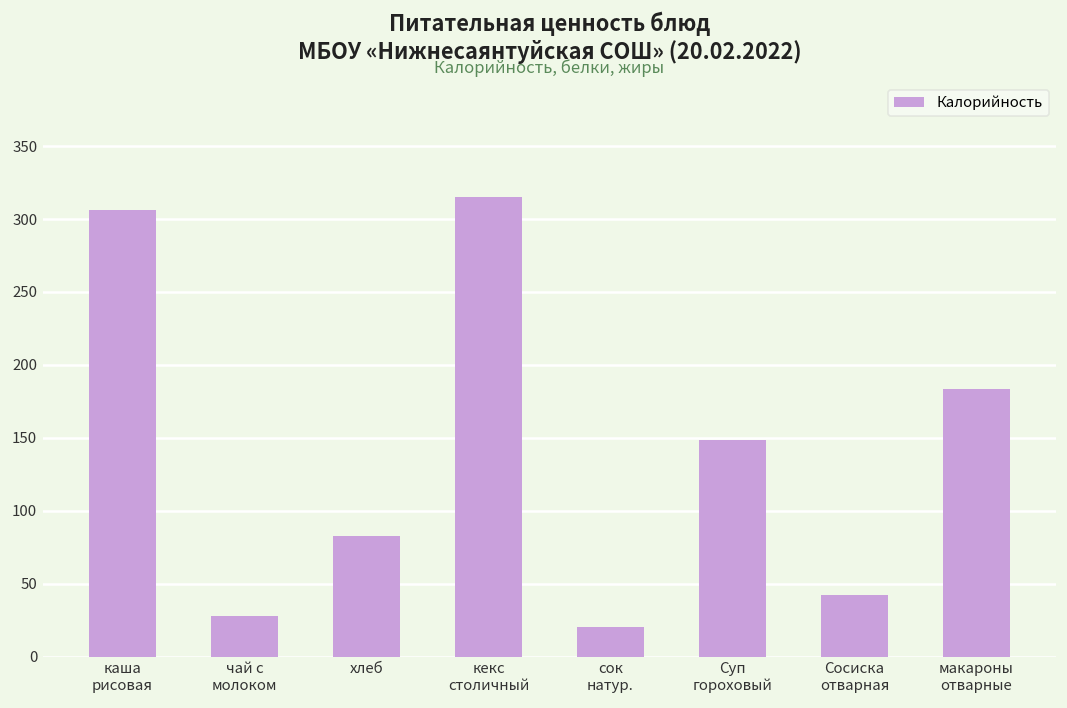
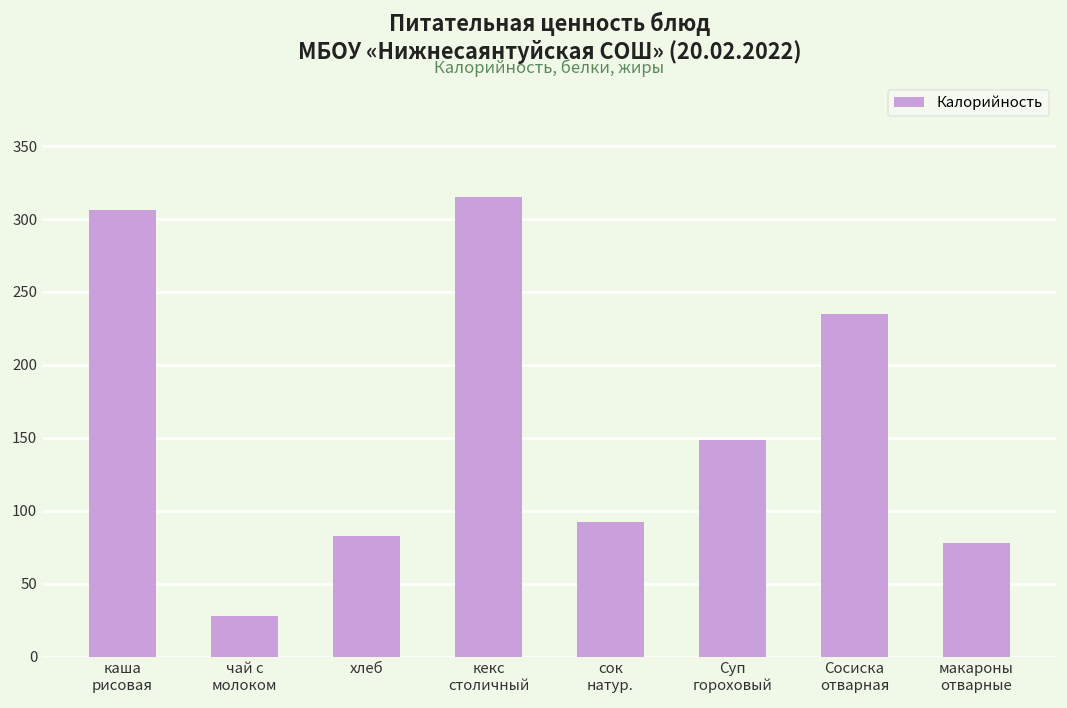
  {
    "каша рисовая": 306,
    "чай с молоком": 28,
    "хлеб": 83,
    "кекс столичный": 315,
-   "сок натур.": 20,
+   "сок натур.": 92,
    "Суп гороховый": 149,
-   "Сосиска отварная": 42,
-   "макароны отварные": 184
+   "Сосиска отварная": 235,
+   "макароны отварные": 78
  }
